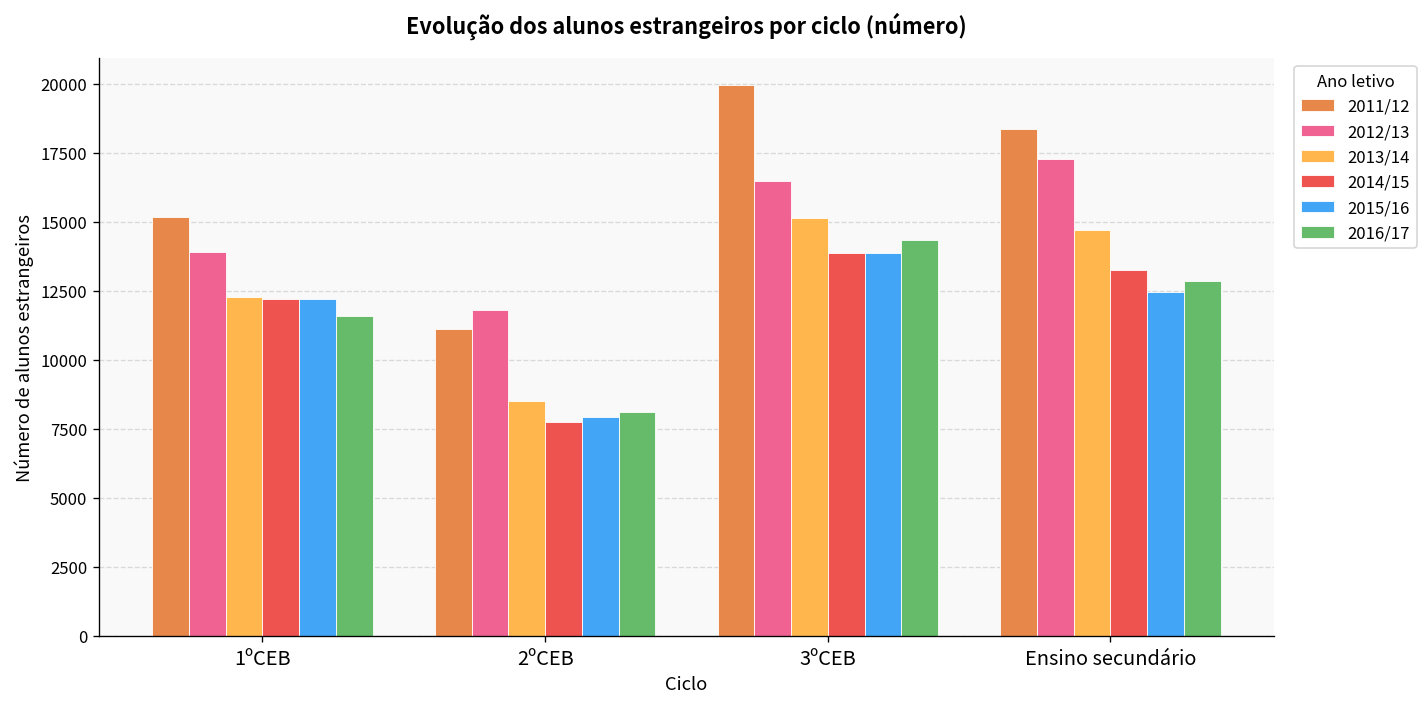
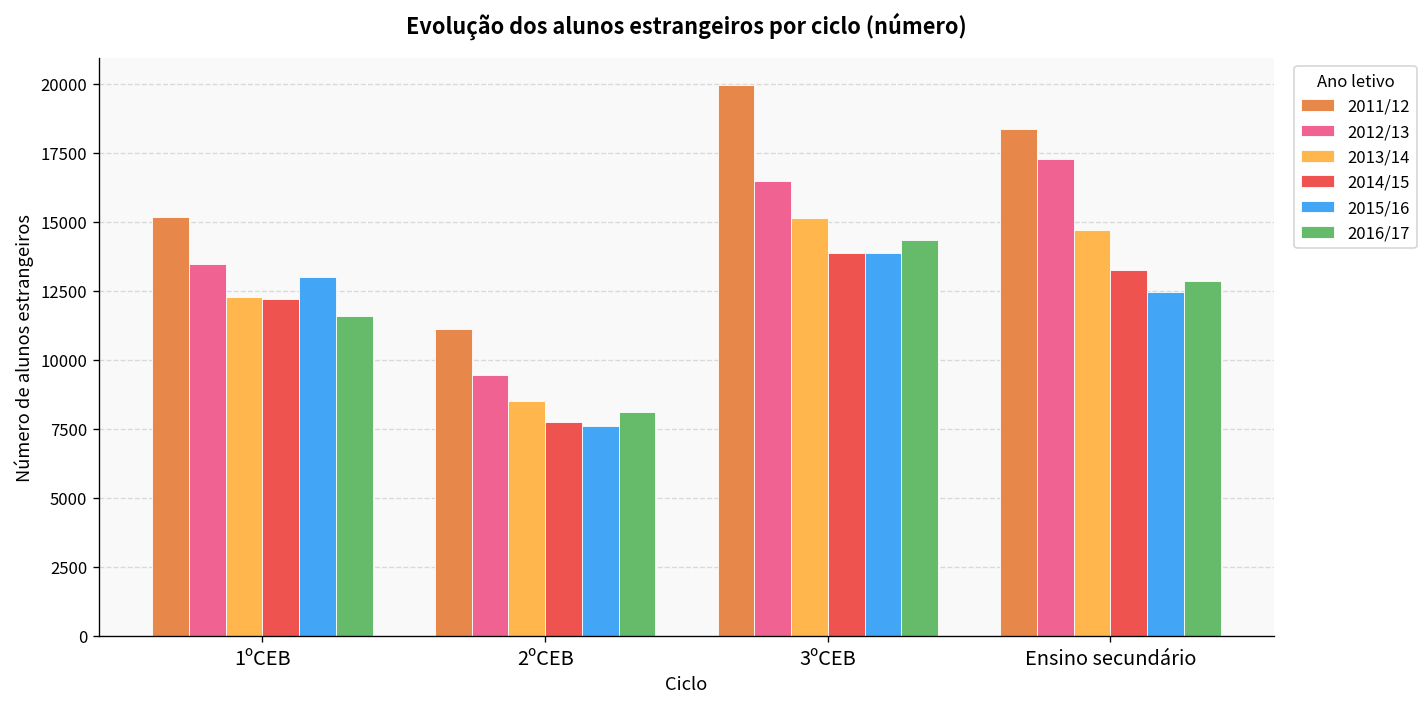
  {
    "2012/13": {
-     "1ºCEB": 13900,
-     "2ºCEB": 11800,
+     "1ºCEB": 13500,
+     "2ºCEB": 9500,
      "3ºCEB": 16500,
      "Ensino secundário": 17300
    },
    "2015/16": {
-     "1ºCEB": 12200,
-     "2ºCEB": 7900,
+     "1ºCEB": 13000,
+     "2ºCEB": 7600,
      "3ºCEB": 13900,
      "Ensino secundário": 12500
    },
    "2016/17": {
      "1ºCEB": 11600,
      "2ºCEB": 8100,
      "3ºCEB": 14300,
      "Ensino secundário": 12800
    }
  }
